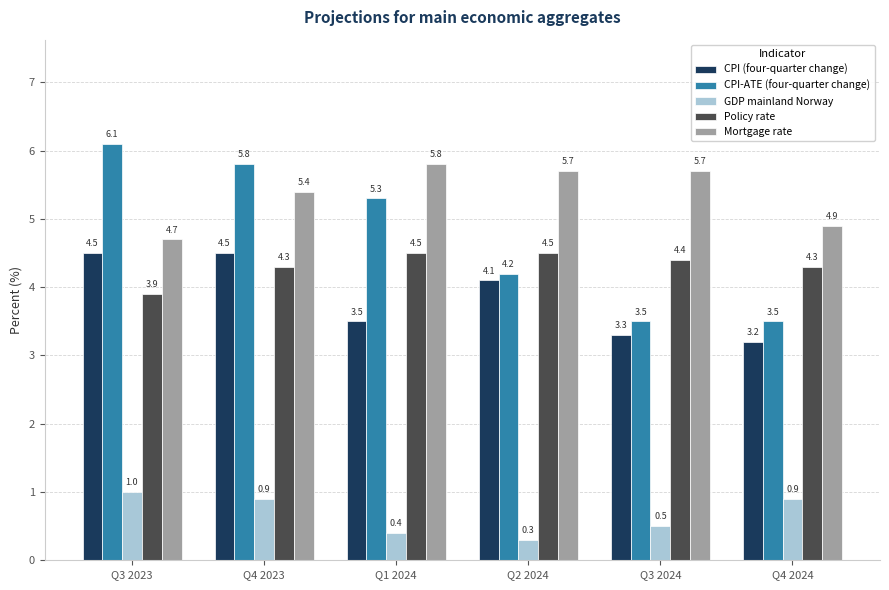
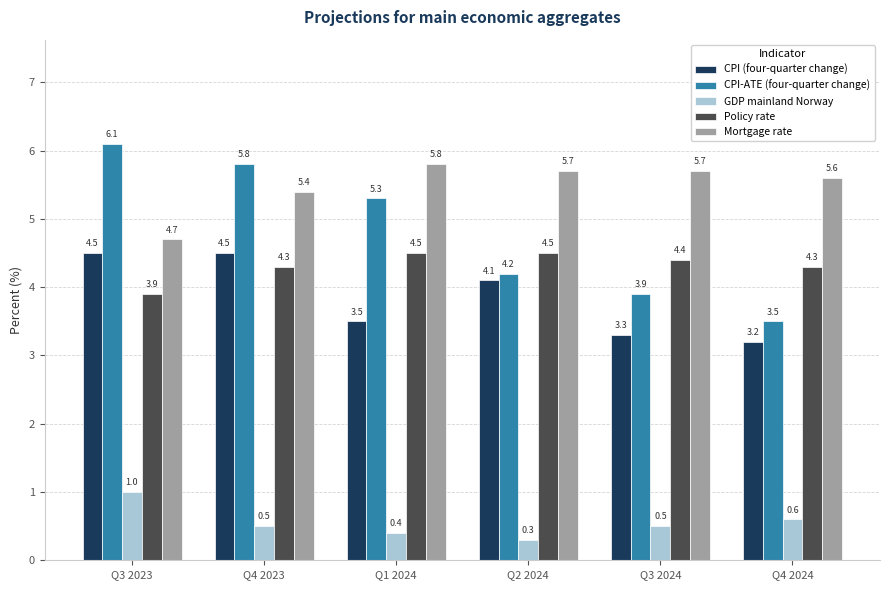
  {
    "CPI-ATE (four-quarter change)": {
      "Q3 2023": 6.1,
      "Q4 2023": 5.8,
      "Q1 2024": 5.3,
      "Q2 2024": 4.2,
-     "Q3 2024": 3.5,
+     "Q3 2024": 3.9,
      "Q4 2024": 3.5
    },
    "GDP mainland Norway": {
      "Q3 2023": 1.0,
-     "Q4 2023": 0.9,
+     "Q4 2023": 0.5,
      "Q1 2024": 0.4,
      "Q2 2024": 0.3,
      "Q3 2024": 0.5,
-     "Q4 2024": 0.9
+     "Q4 2024": 0.6
    },
    "Mortgage rate": {
      "Q3 2023": 4.7,
      "Q4 2023": 5.4,
      "Q1 2024": 5.8,
      "Q2 2024": 5.7,
      "Q3 2024": 5.7,
-     "Q4 2024": 4.9
+     "Q4 2024": 5.6
    }
  }
